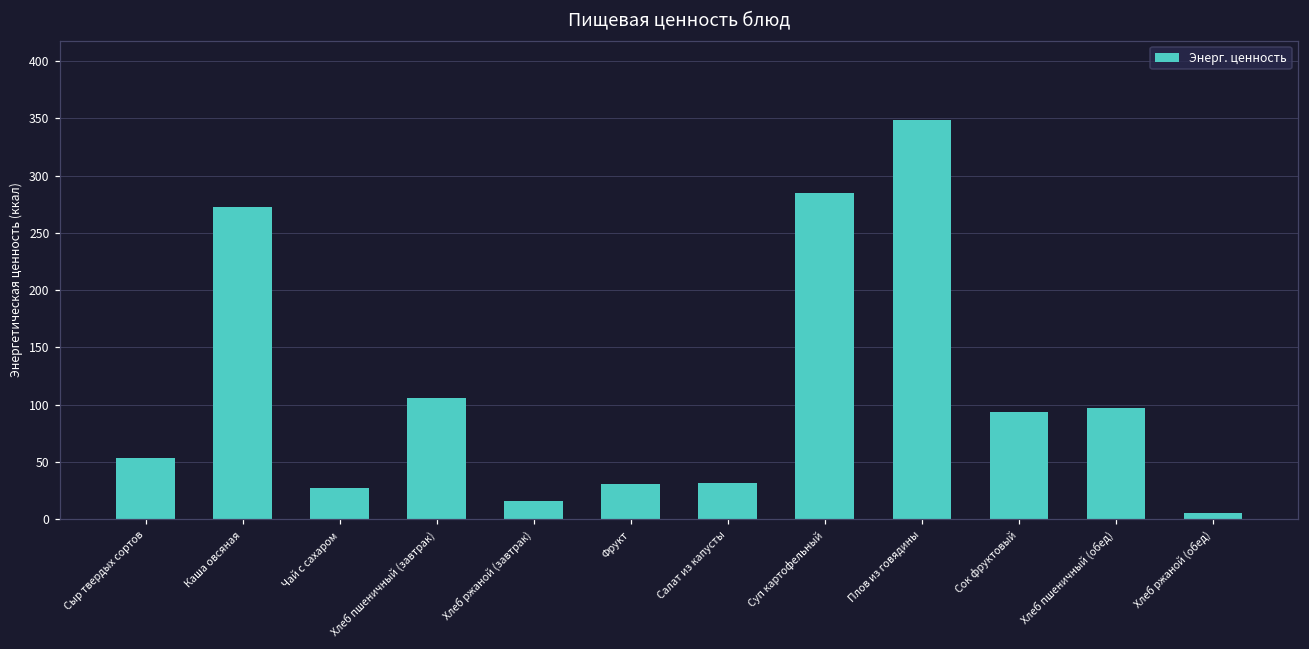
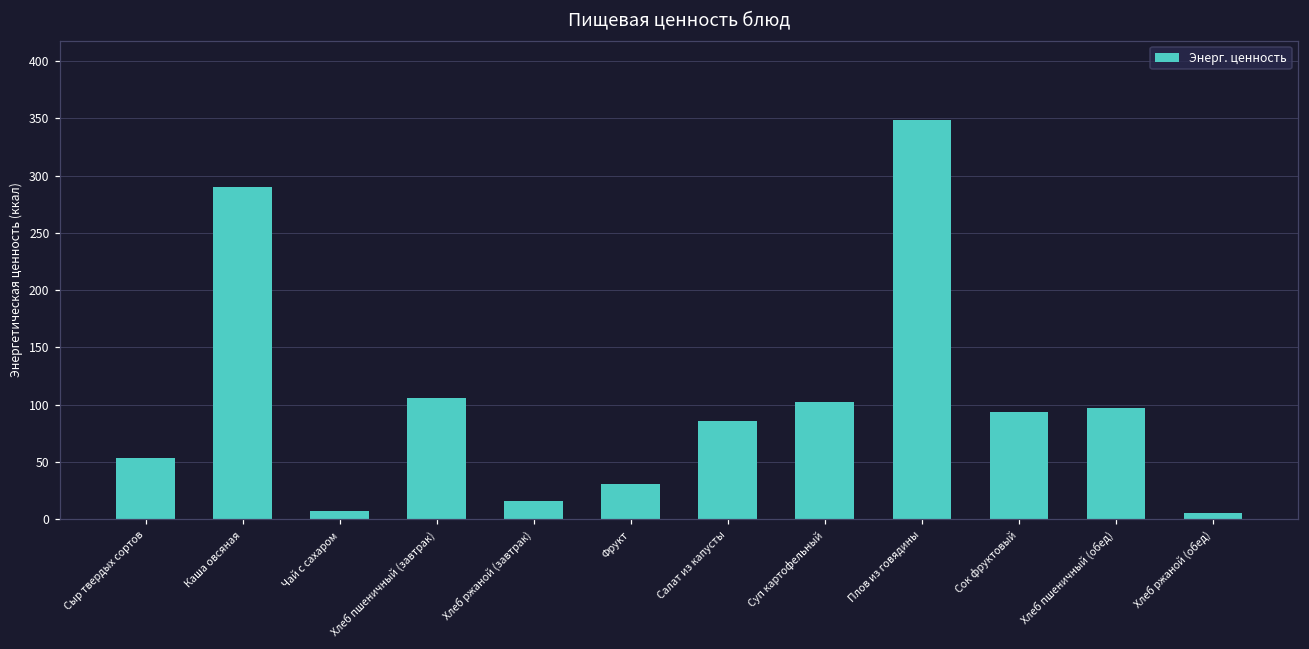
  {
    "Сыр твердых сортов": 54,
-   "Каша овсяная": 273,
-   "Чай с сахаром": 27,
+   "Каша овсяная": 290,
+   "Чай с сахаром": 8,
    "Хлеб пшеничный (завтрак)": 106,
    "Хлеб ржаной (завтрак)": 16,
    "Фрукт": 30,
-   "Салат из капусты": 32,
-   "Суп картофельный": 285,
+   "Салат из капусты": 86,
+   "Суп картофельный": 102,
    "Плов из говядины": 348,
    "Сок фруктовый": 94,
    "Хлеб пшеничный (обед)": 97,
    "Хлеб ржаной (обед)": 5
  }
